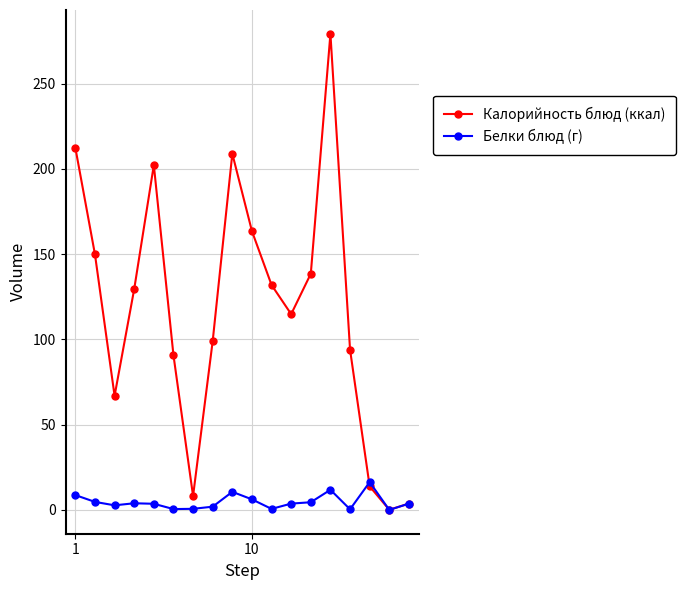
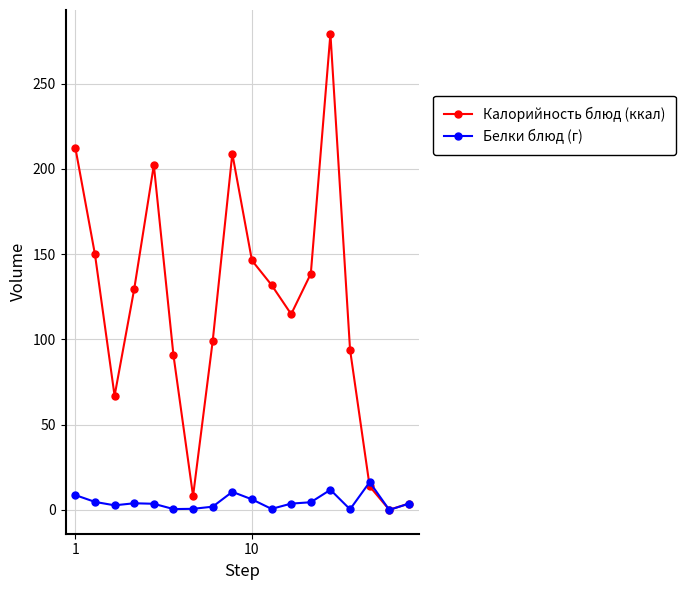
  {
    "Калорийность блюд (ккал)": {
      "1": 212,
-     "10": 164
+     "10": 146
    },
    "Белки блюд (г)": {
      "1": 9,
      "10": 6
    }
  }
